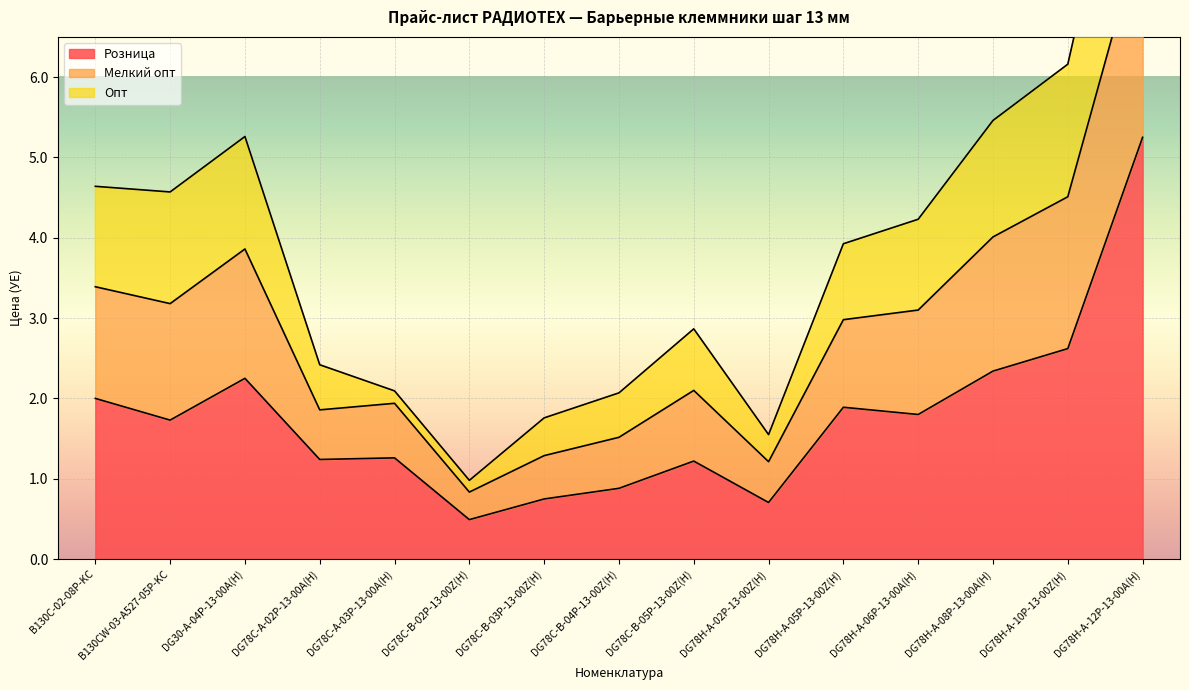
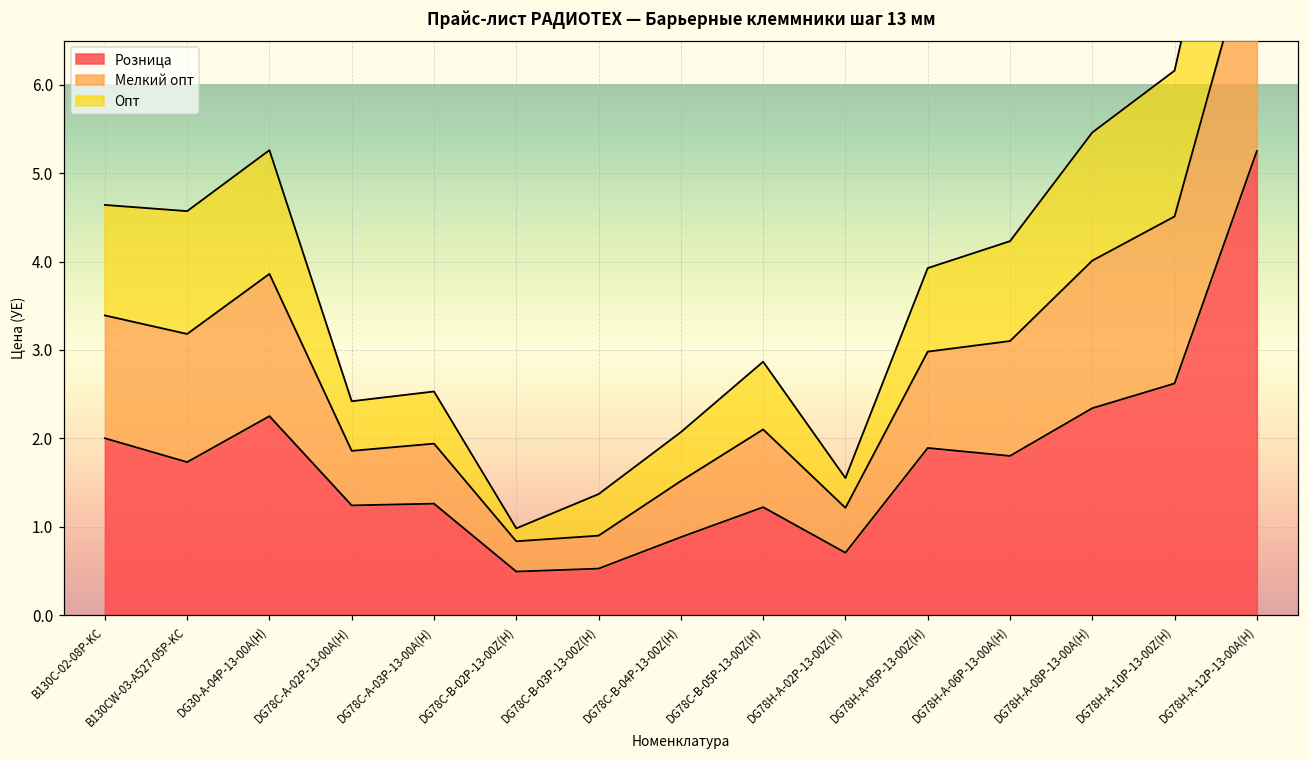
  {
    "Розница": {
      "B130C-02-08P-KC": 2.0,
      "B130CW-03-A527-05P-KC": 1.7,
      "DG30-A-04P-13-00A(H)": 2.3,
      "DG78C-A-02P-13-00A(H)": 1.2,
      "DG78C-A-03P-13-00A(H)": 1.3,
      "DG78C-B-02P-13-00Z(H)": 0.5,
-     "DG78C-B-03P-13-00Z(H)": 0.7,
+     "DG78C-B-03P-13-00Z(H)": 0.5,
      "DG78C-B-04P-13-00Z(H)": 0.9,
      "DG78C-B-05P-13-00Z(H)": 1.2,
      "DG78H-A-02P-13-00Z(H)": 0.7,
      "DG78H-A-05P-13-00Z(H)": 1.9,
      "DG78H-A-06P-13-00A(H)": 1.8,
      "DG78H-A-08P-13-00A(H)": 2.3,
      "DG78H-A-10P-13-00Z(H)": 2.6,
      "DG78H-A-12P-13-00A(H)": 5.3
    },
    "Мелкий опт": {
      "B130C-02-08P-KC": 1.4,
      "B130CW-03-A527-05P-KC": 1.4,
      "DG30-A-04P-13-00A(H)": 1.6,
      "DG78C-A-02P-13-00A(H)": 0.6,
      "DG78C-A-03P-13-00A(H)": 0.7,
      "DG78C-B-02P-13-00Z(H)": 0.3,
-     "DG78C-B-03P-13-00Z(H)": 0.5,
+     "DG78C-B-03P-13-00Z(H)": 0.4,
      "DG78C-B-04P-13-00Z(H)": 0.6,
      "DG78C-B-05P-13-00Z(H)": 0.9,
      "DG78H-A-02P-13-00Z(H)": 0.5,
      "DG78H-A-05P-13-00Z(H)": 1.1,
      "DG78H-A-06P-13-00A(H)": 1.3,
      "DG78H-A-08P-13-00A(H)": 1.7,
      "DG78H-A-10P-13-00Z(H)": 1.9
    },
    "Опт": {
      "B130C-02-08P-KC": 1.3,
      "B130CW-03-A527-05P-KC": 1.4,
      "DG30-A-04P-13-00A(H)": 1.4,
      "DG78C-A-02P-13-00A(H)": 0.6,
-     "DG78C-A-03P-13-00A(H)": 0.2,
+     "DG78C-A-03P-13-00A(H)": 0.6,
      "DG78C-B-02P-13-00Z(H)": 0.1,
      "DG78C-B-03P-13-00Z(H)": 0.5,
      "DG78C-B-04P-13-00Z(H)": 0.6,
      "DG78C-B-05P-13-00Z(H)": 0.8,
      "DG78H-A-02P-13-00Z(H)": 0.3,
      "DG78H-A-05P-13-00Z(H)": 0.9,
      "DG78H-A-06P-13-00A(H)": 1.1,
      "DG78H-A-08P-13-00A(H)": 1.5,
      "DG78H-A-10P-13-00Z(H)": 1.7
    }
  }
